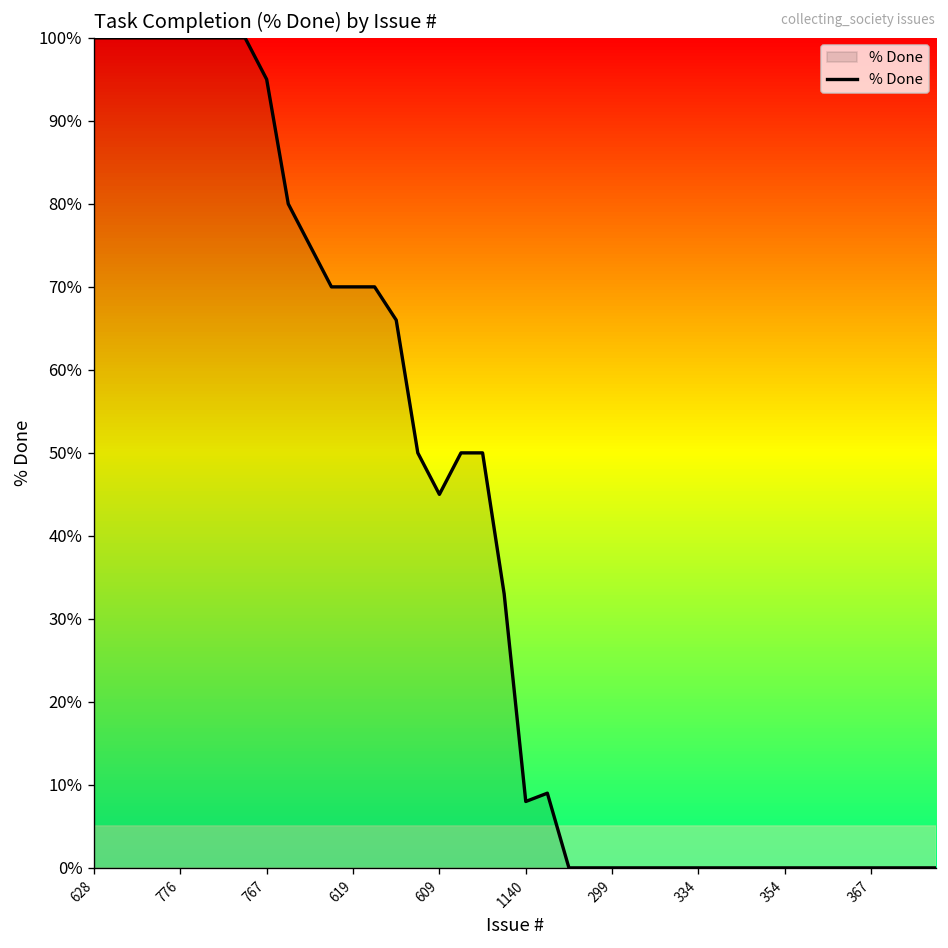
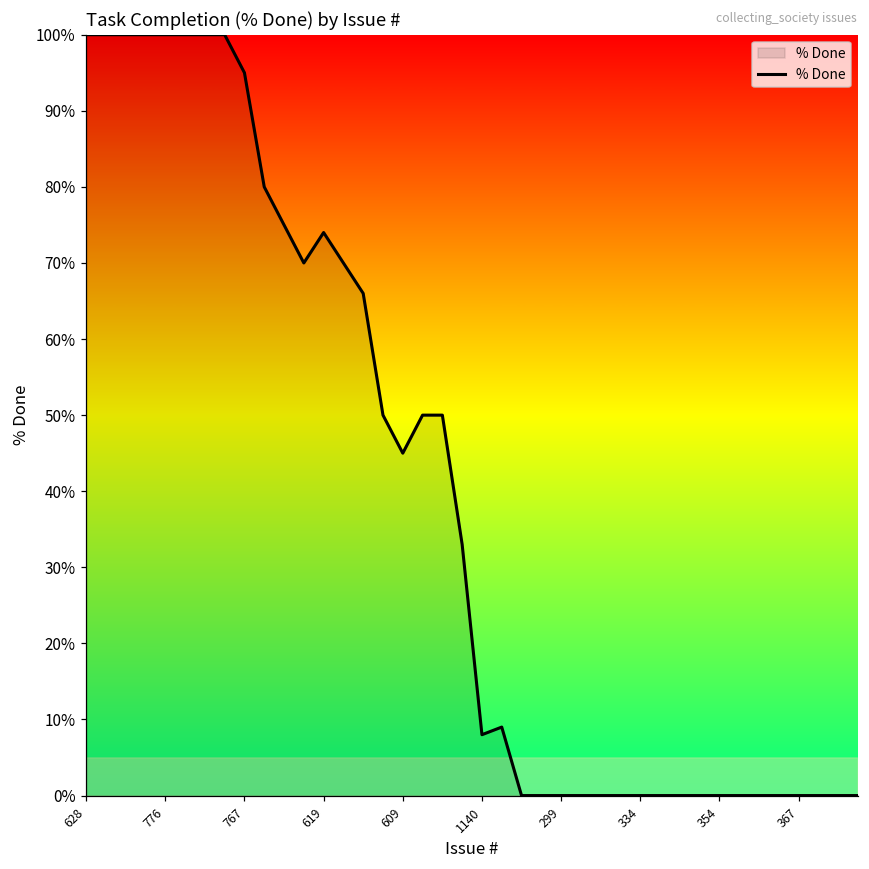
  {
    "628": "100%",
    "776": "100%",
    "767": "95%",
-   "619": "70%",
+   "619": "74%",
    "609": "45%",
    "1140": "8%"
  }
